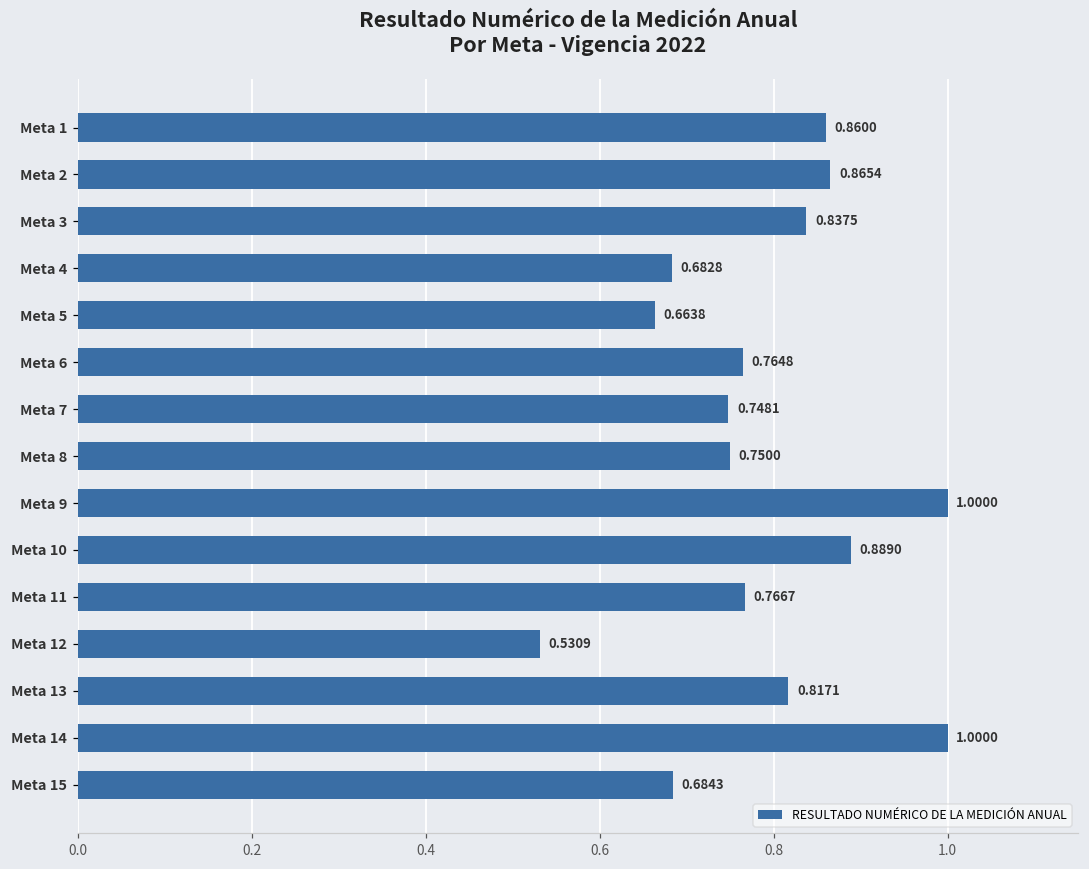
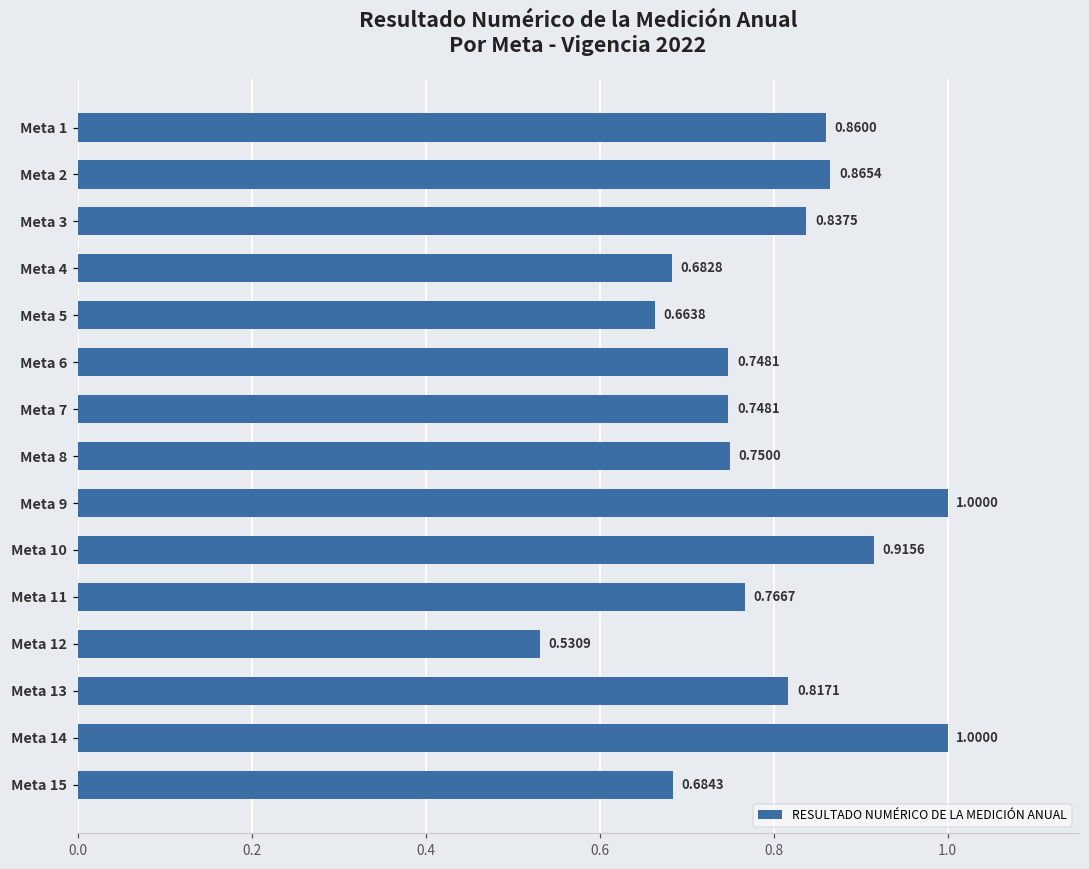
  {
    "Meta 1": 0.8600,
    "Meta 2": 0.8654,
    "Meta 3": 0.8375,
    "Meta 4": 0.6828,
    "Meta 5": 0.6638,
-   "Meta 6": 0.7648,
+   "Meta 6": 0.7481,
    "Meta 7": 0.7481,
    "Meta 8": 0.7500,
    "Meta 9": 1.0000,
-   "Meta 10": 0.8890,
+   "Meta 10": 0.9156,
    "Meta 11": 0.7667,
    "Meta 12": 0.5309,
    "Meta 13": 0.8171,
    "Meta 14": 1.0000,
    "Meta 15": 0.6843
  }
